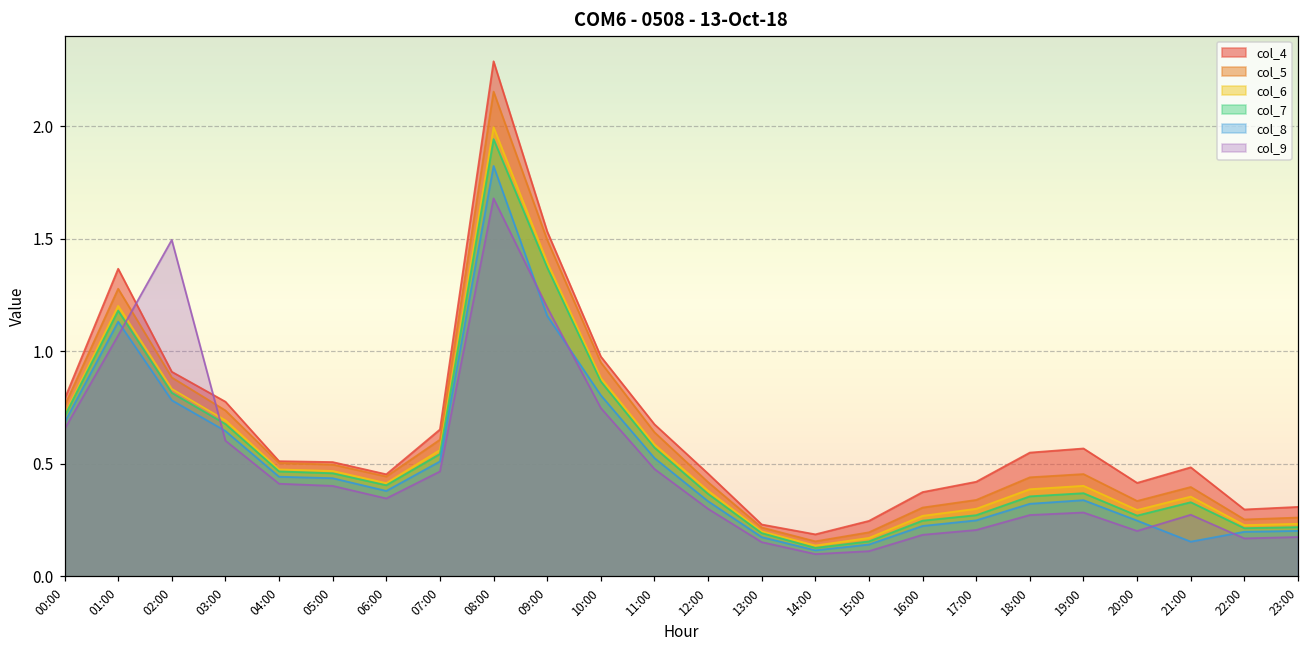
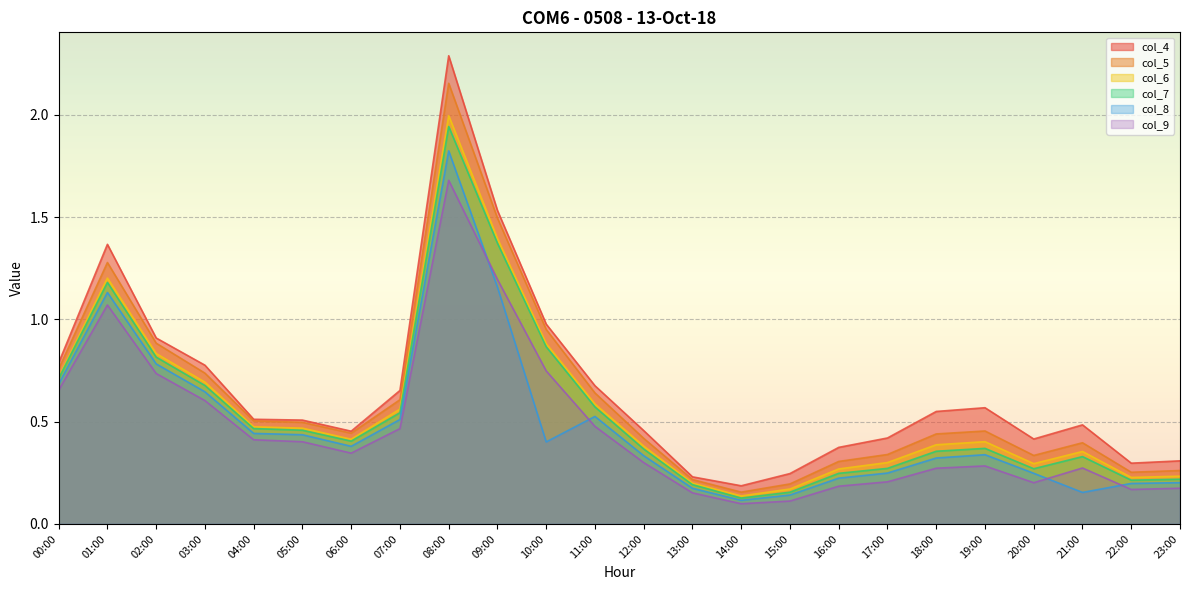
  {
    "col_7": {
      "01:00": 1.18,
      "02:00": 0.82,
      "03:00": 0.68,
      "07:00": 0.54,
      "08:00": 1.94,
      "09:00": 1.37,
      "10:00": 0.87,
      "11:00": 0.57,
      "12:00": 0.37,
      "15:00": 0.16,
      "16:00": 0.25,
      "17:00": 0.27,
      "18:00": 0.36,
      "19:00": 0.37,
      "20:00": 0.27,
      "21:00": 0.33,
      "22:00": 0.21,
      "23:00": 0.22
    },
    "col_8": {
      "00:00": 0.68,
      "01:00": 1.13,
      "02:00": 0.78,
      "03:00": 0.65,
      "04:00": 0.44,
      "05:00": 0.44,
      "06:00": 0.38,
      "07:00": 0.51,
      "08:00": 1.82,
      "09:00": 1.16,
-     "10:00": 0.80,
+     "10:00": 0.40,
      "11:00": 0.53,
      "12:00": 0.33,
      "13:00": 0.17,
      "15:00": 0.14,
      "16:00": 0.22,
      "17:00": 0.25,
      "18:00": 0.32,
      "19:00": 0.34,
      "20:00": 0.25,
      "21:00": 0.15,
      "22:00": 0.20,
      "23:00": 0.20
    },
    "col_9": {
      "00:00": 0.65,
      "01:00": 1.07,
-     "02:00": 1.50,
+     "02:00": 0.74,
      "03:00": 0.60,
      "04:00": 0.41,
      "05:00": 0.40,
      "06:00": 0.35,
      "07:00": 0.47,
      "08:00": 1.68,
      "09:00": 1.20,
      "10:00": 0.75,
      "11:00": 0.48,
      "12:00": 0.30,
      "13:00": 0.15,
      "14:00": 0.10,
      "15:00": 0.11,
      "16:00": 0.18,
      "17:00": 0.21,
      "18:00": 0.27,
      "19:00": 0.28,
      "20:00": 0.20,
      "21:00": 0.27,
      "22:00": 0.17,
      "23:00": 0.17
    }
  }
